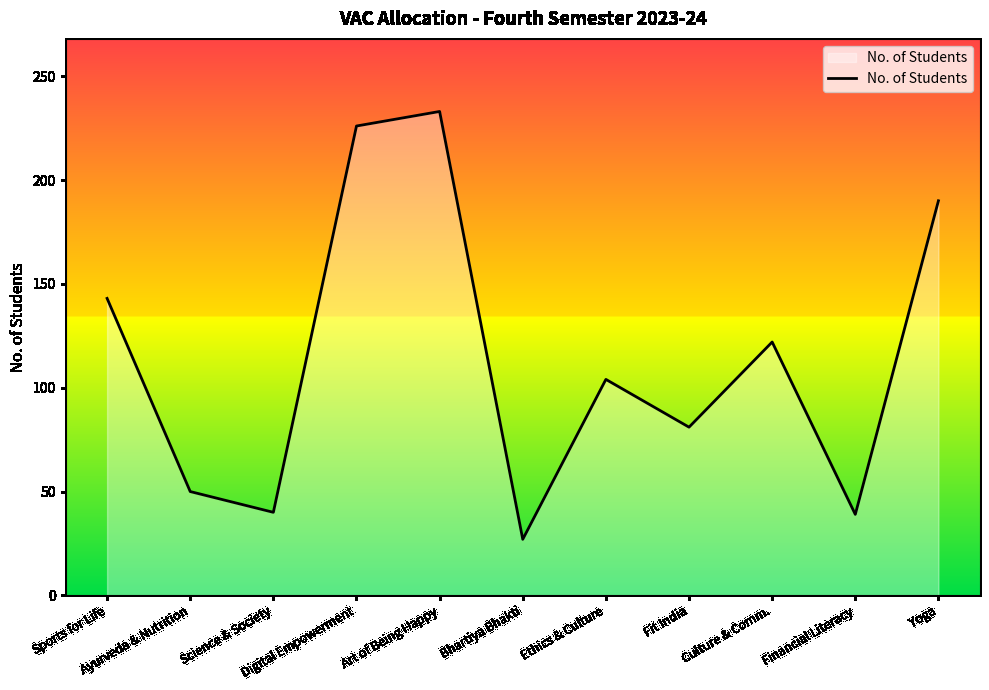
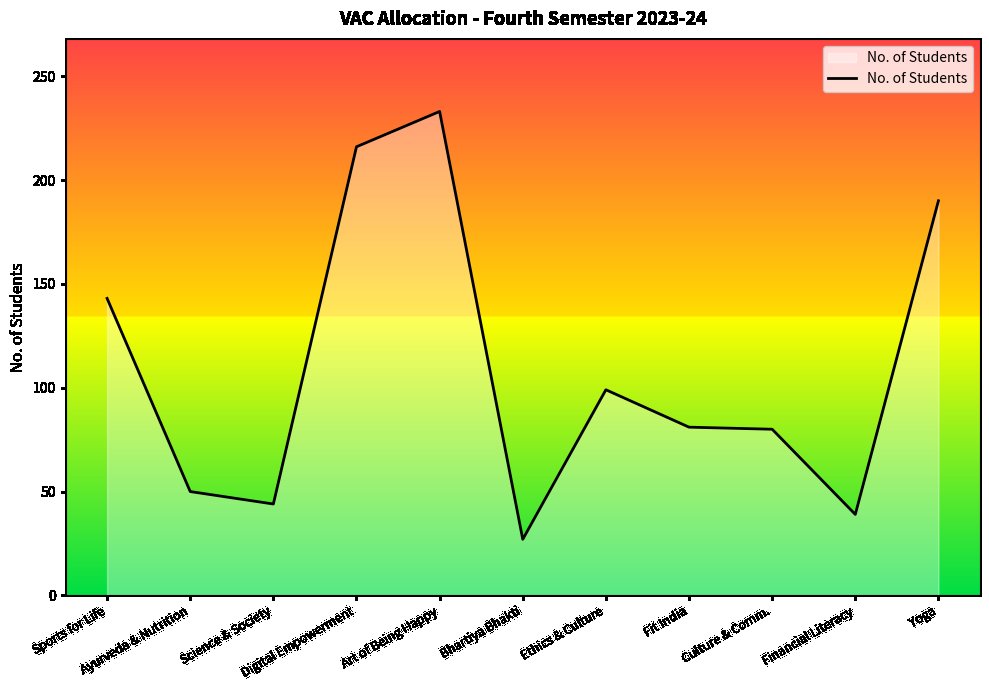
  {
    "Sports for Life": 143,
    "Ayurveda & Nutrition": 50,
-   "Science & Society": 40,
-   "Digital Empowerment": 226,
+   "Science & Society": 44,
+   "Digital Empowerment": 216,
    "Art of Being Happy": 233,
    "Bhartiya Bhakti": 27,
-   "Ethics & Culture": 104,
+   "Ethics & Culture": 99,
    "Fit India": 81,
-   "Culture & Comm.": 122,
+   "Culture & Comm.": 80,
    "Financial Literacy": 39,
    "Yoga": 190
  }
